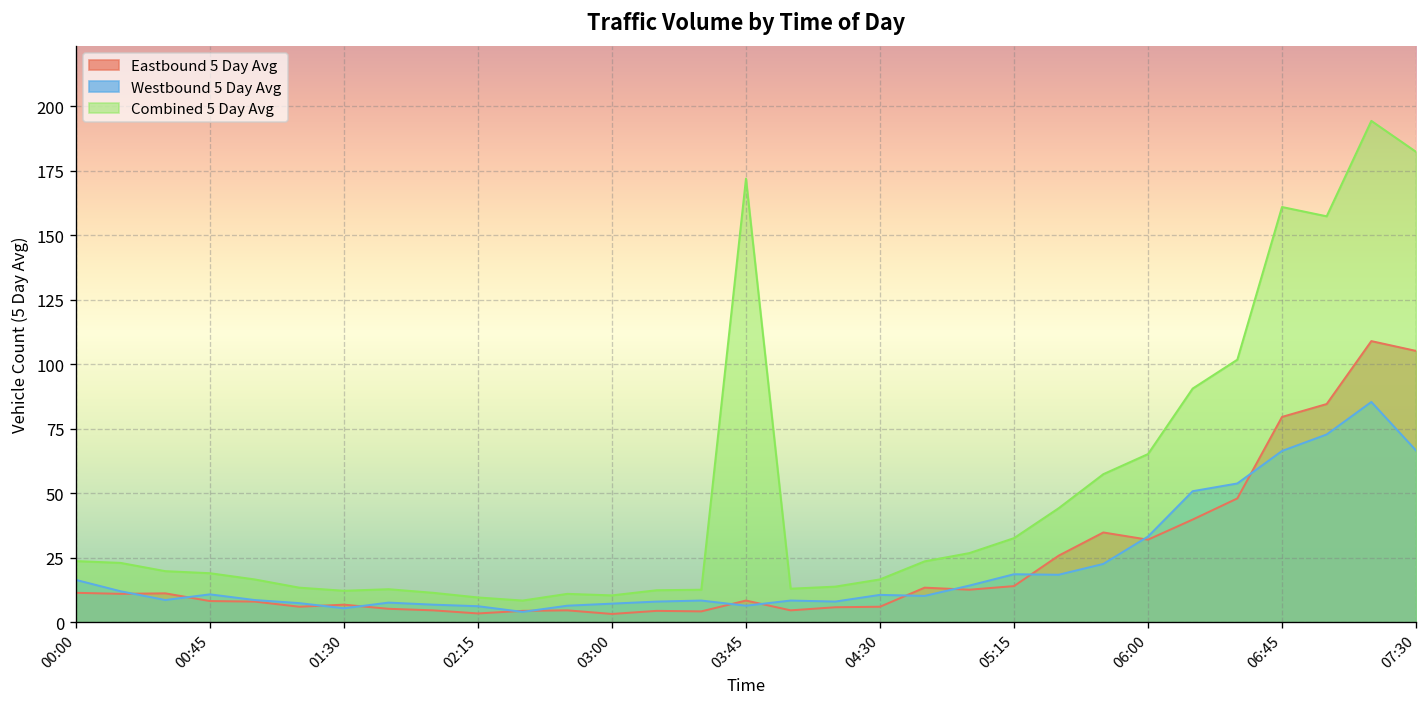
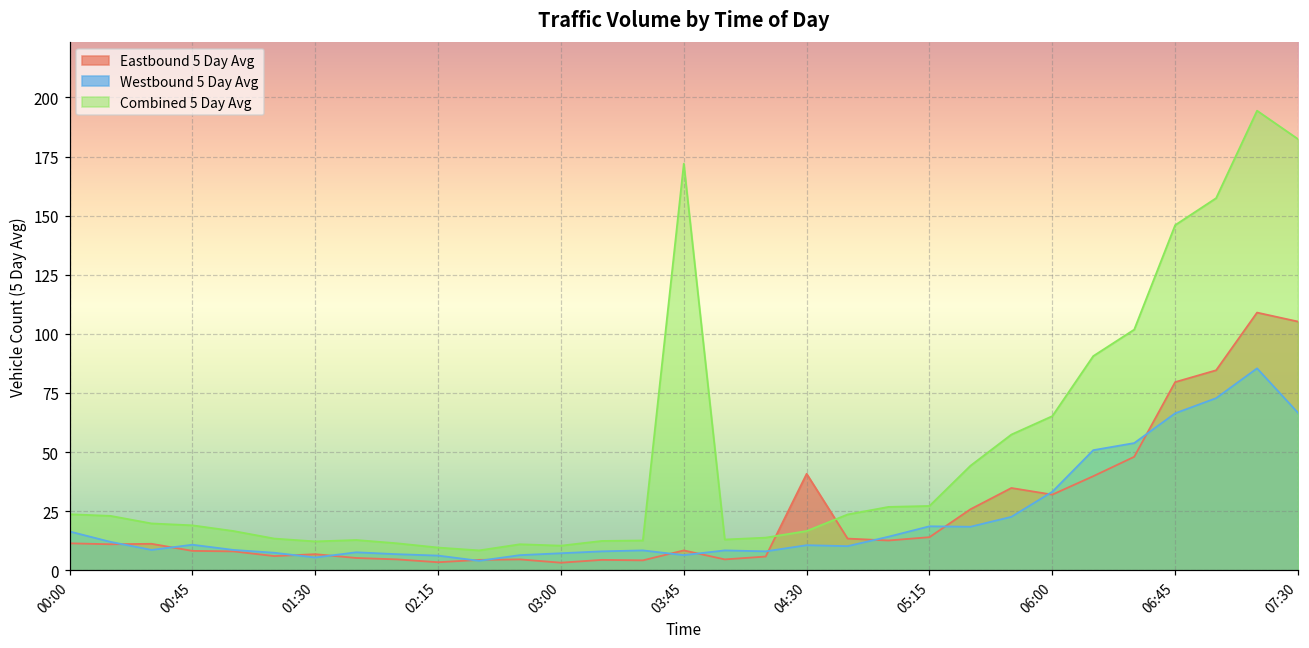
  {
    "Eastbound 5 Day Avg": {
      "00:00": 11,
      "00:45": 8,
      "01:30": 7,
      "02:15": 3,
      "03:00": 3,
      "03:45": 8,
-     "04:30": 6,
+     "04:30": 41,
      "05:15": 14,
      "06:00": 32,
      "06:45": 80,
      "07:30": 105
    },
    "Westbound 5 Day Avg": {
      "00:00": 16,
      "00:45": 11,
      "01:30": 5,
      "02:15": 6,
      "03:00": 7,
      "03:45": 6,
      "04:30": 11,
      "05:15": 19,
      "06:00": 33,
      "06:45": 66,
      "07:30": 67
    },
    "Combined 5 Day Avg": {
      "00:00": 24,
      "00:45": 19,
      "01:30": 12,
      "02:15": 10,
      "03:00": 10,
      "03:45": 172,
      "04:30": 17,
-     "05:15": 33,
+     "05:15": 27,
      "06:00": 65,
-     "06:45": 161,
+     "06:45": 146,
      "07:30": 182
    }
  }
